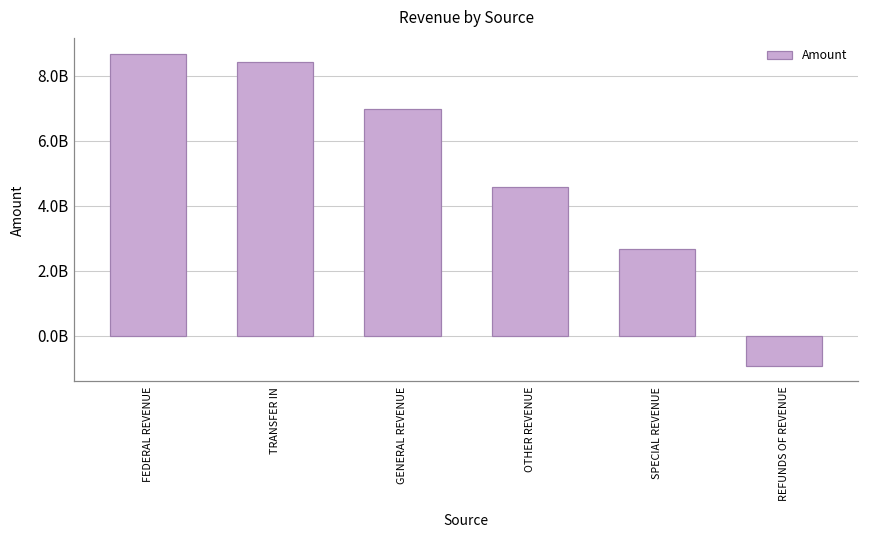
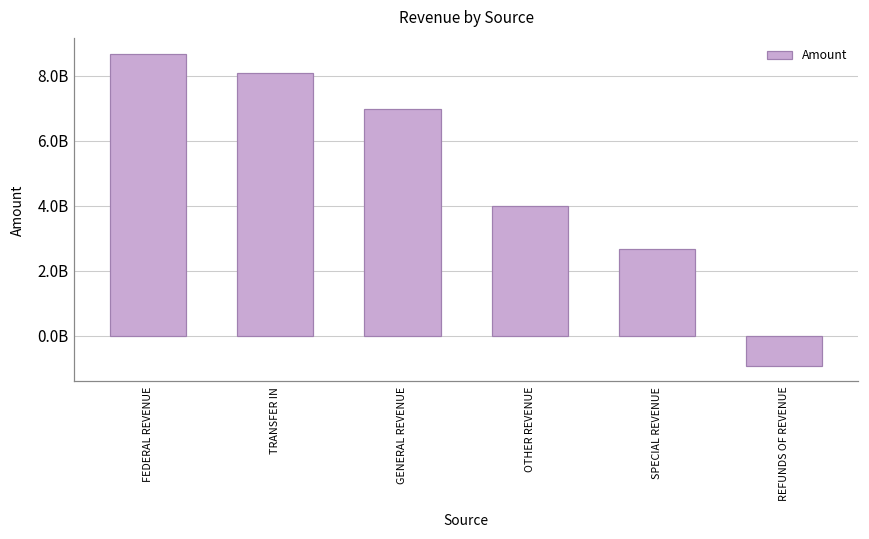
  {
    "FEDERAL REVENUE": 8700000000,
-   "TRANSFER IN": 8400000000,
+   "TRANSFER IN": 8100000000,
    "GENERAL REVENUE": 7000000000,
-   "OTHER REVENUE": 4600000000,
+   "OTHER REVENUE": 4000000000,
    "SPECIAL REVENUE": 2700000000,
    "REFUNDS OF REVENUE": -900000000
  }
